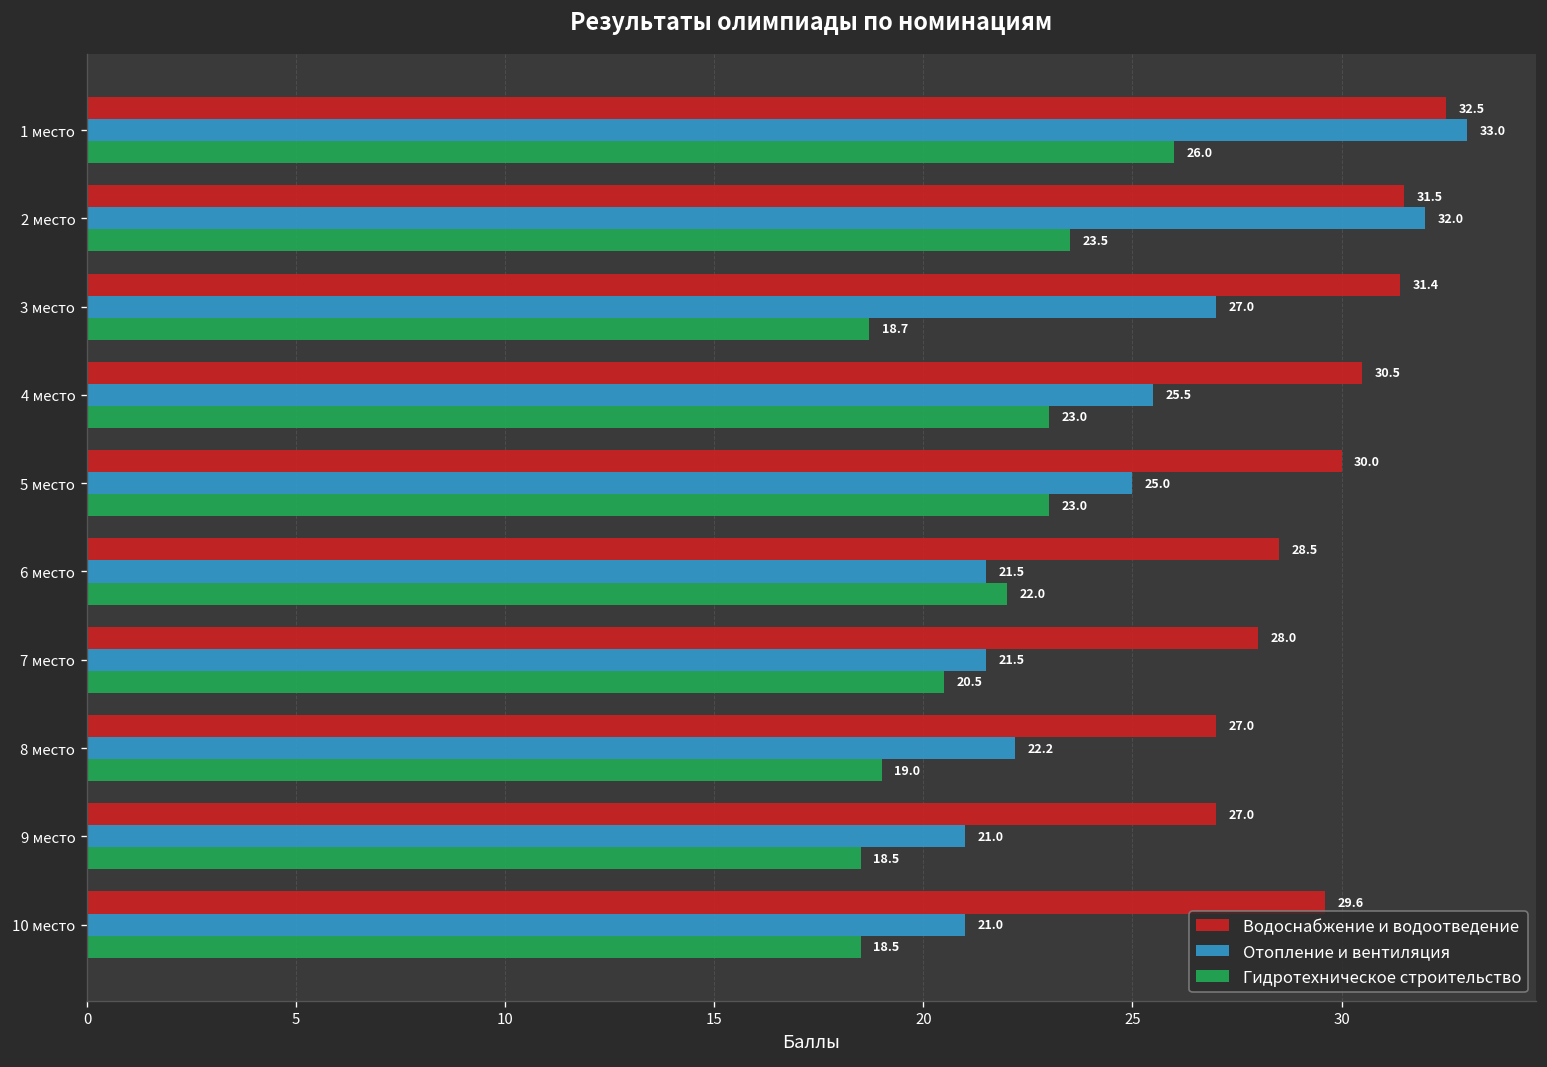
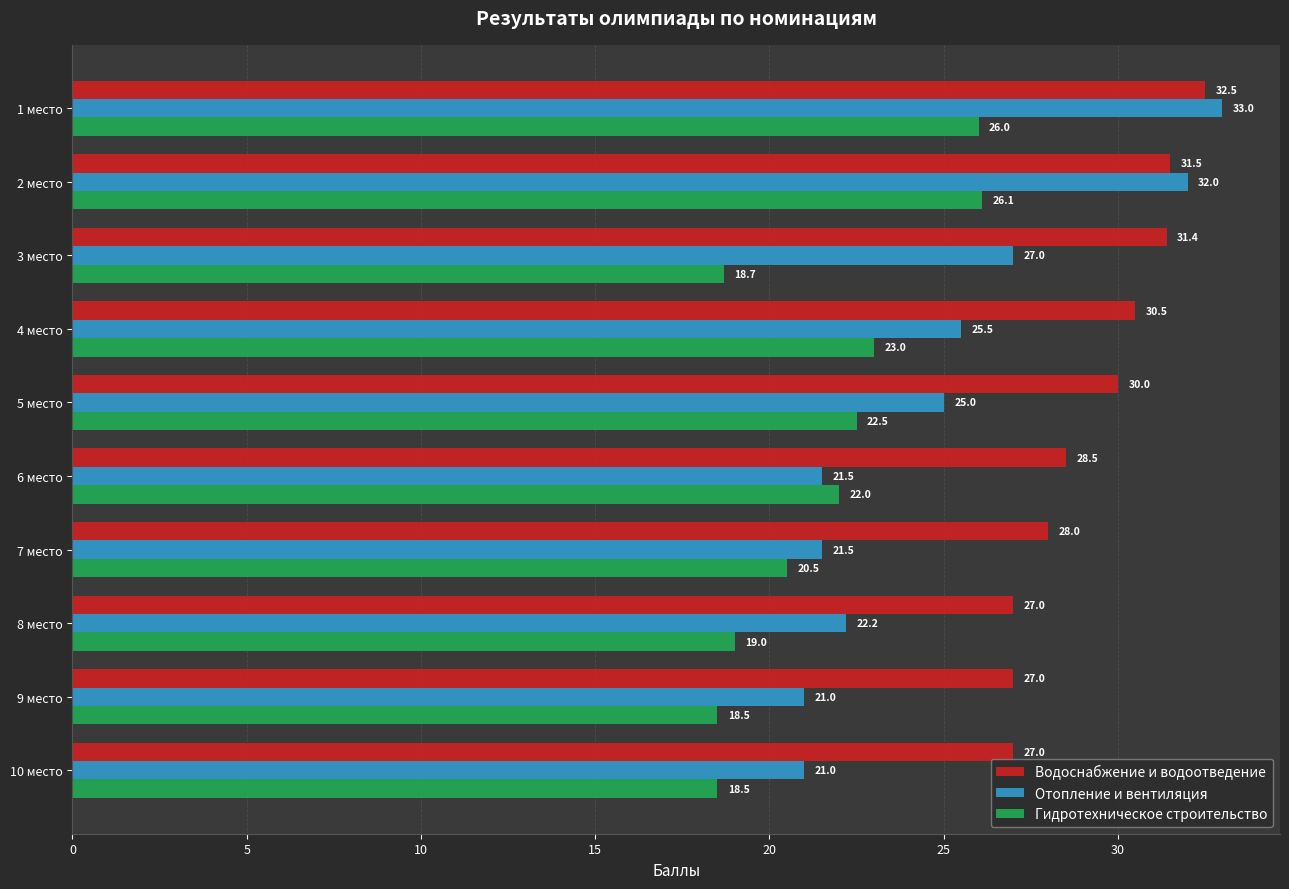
  {
    "Водоснабжение и водоотведение": {
      "1 место": 32.5,
      "2 место": 31.5,
      "3 место": 31.4,
      "4 место": 30.5,
      "5 место": 30.0,
      "6 место": 28.5,
      "7 место": 28.0,
      "8 место": 27.0,
      "9 место": 27.0,
-     "10 место": 29.6
+     "10 место": 27.0
    },
    "Отопление и вентиляция": {
      "1 место": 33.0,
      "2 место": 32.0,
      "3 место": 27.0,
      "4 место": 25.5,
      "5 место": 25.0,
      "6 место": 21.5,
      "7 место": 21.5,
      "8 место": 22.2,
      "9 место": 21.0,
      "10 место": 21.0
    },
    "Гидротехническое строительство": {
      "1 место": 26.0,
-     "2 место": 23.5,
+     "2 место": 26.1,
      "3 место": 18.7,
      "4 место": 23.0,
-     "5 место": 23.0,
+     "5 место": 22.5,
      "6 место": 22.0,
      "7 место": 20.5,
      "8 место": 19.0,
      "9 место": 18.5,
      "10 место": 18.5
    }
  }
